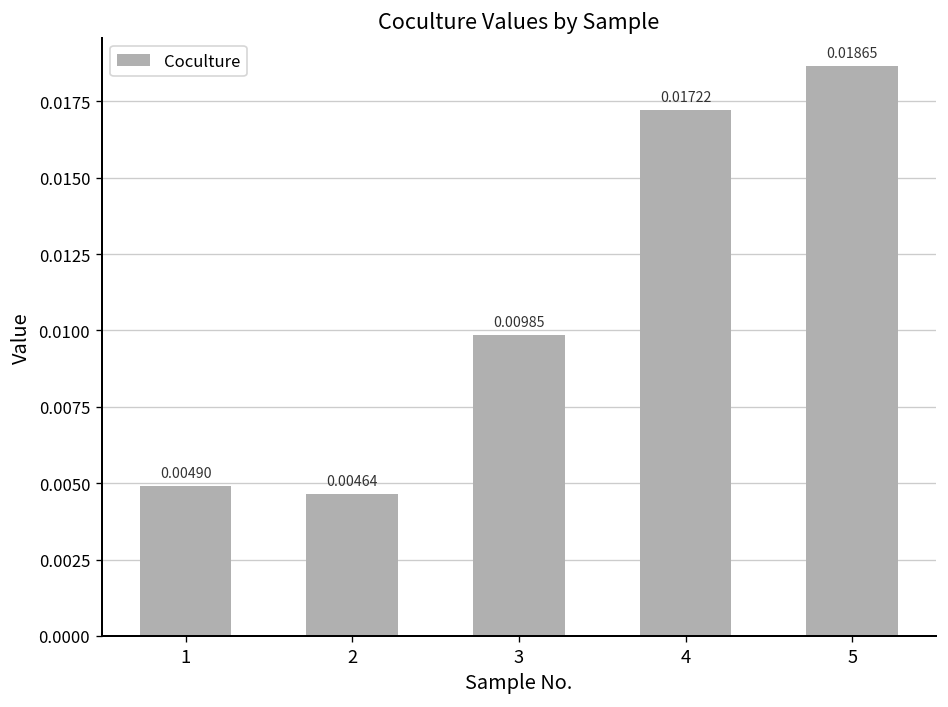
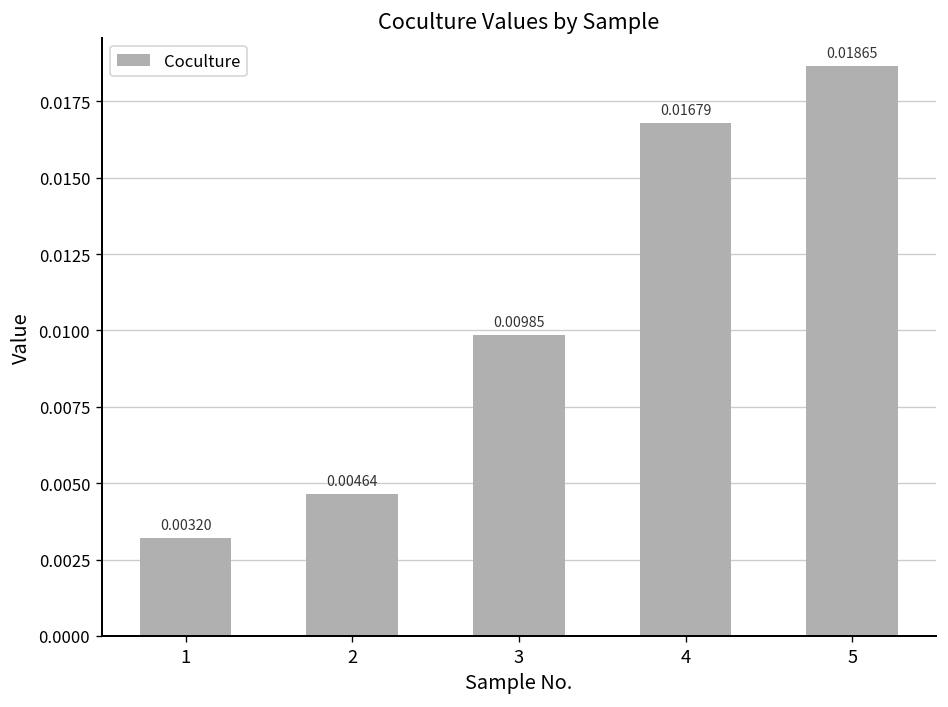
  {
-   "1": 0.00490,
+   "1": 0.00320,
    "2": 0.00464,
    "3": 0.00985,
-   "4": 0.01722,
+   "4": 0.01679,
    "5": 0.01865
  }
